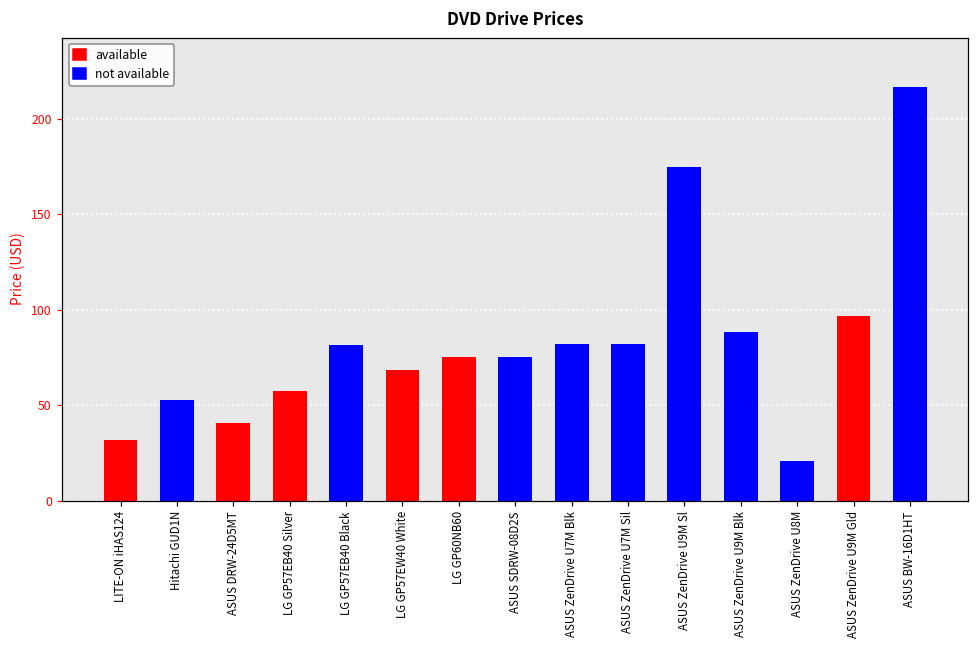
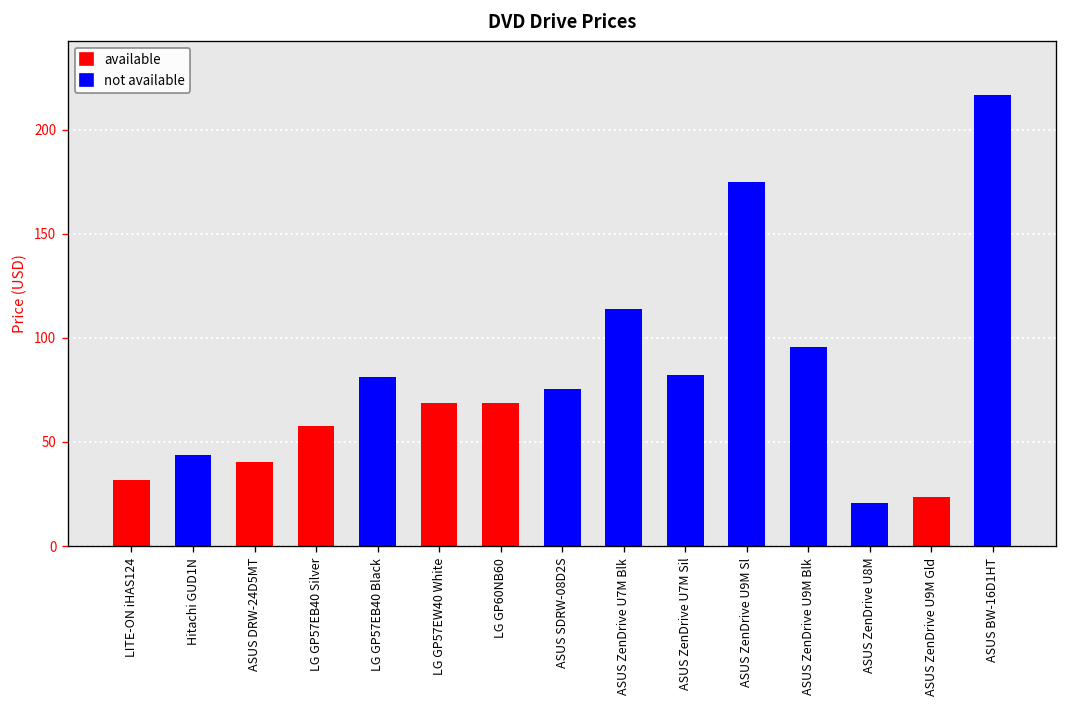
  {
    "available": {
      "LITE-ON iHAS124": 32,
      "ASUS DRW-24D5MT": 40,
      "LG GP57EB40 Silver": 58,
      "LG GP57EW40 White": 69,
-     "LG GP60NB60": 75,
-     "ASUS ZenDrive U9M Gld": 97
+     "LG GP60NB60": 69,
+     "ASUS ZenDrive U9M Gld": 24
    },
    "not available": {
-     "Hitachi GUD1N": 53,
+     "Hitachi GUD1N": 44,
      "LG GP57EB40 Black": 81,
      "ASUS SDRW-08D2S": 75,
-     "ASUS ZenDrive U7M Blk": 82,
+     "ASUS ZenDrive U7M Blk": 114,
      "ASUS ZenDrive U7M Sil": 82,
      "ASUS ZenDrive U9M Sl": 175,
-     "ASUS ZenDrive U9M Blk": 88,
+     "ASUS ZenDrive U9M Blk": 95,
      "ASUS ZenDrive U8M": 21,
      "ASUS BW-16D1HT": 217
    }
  }
